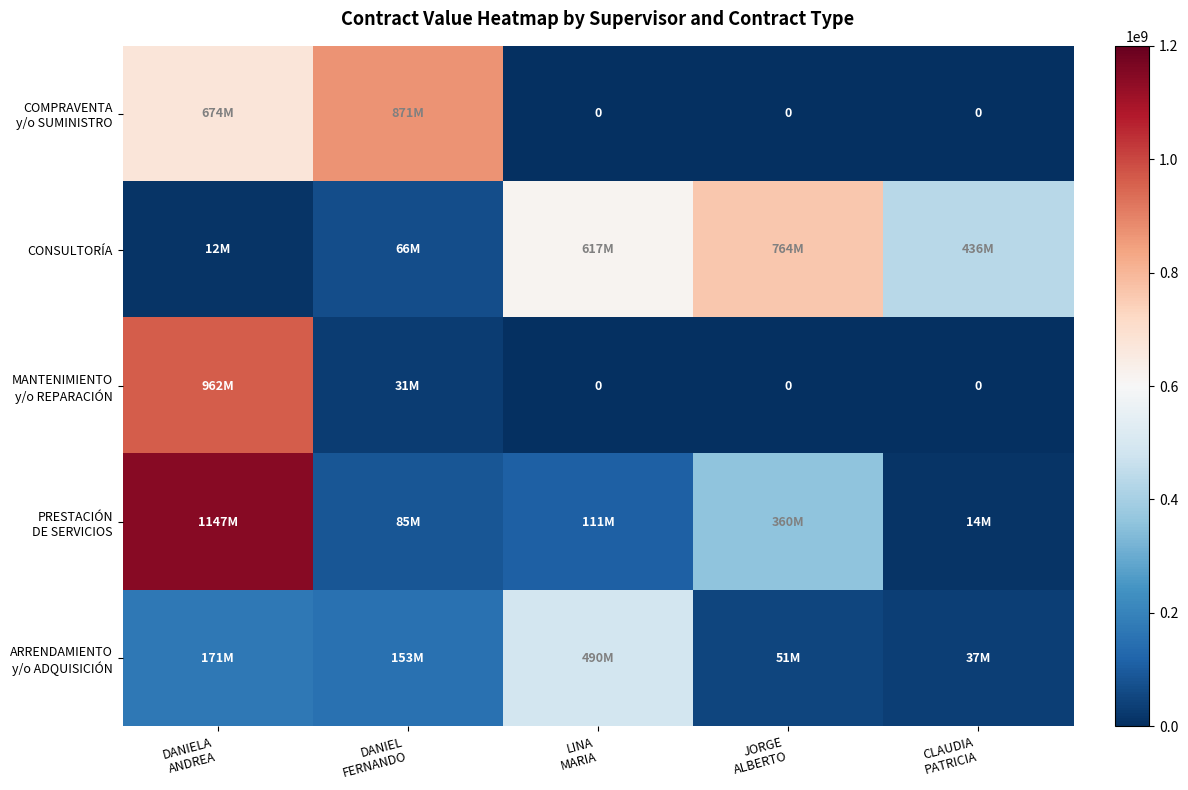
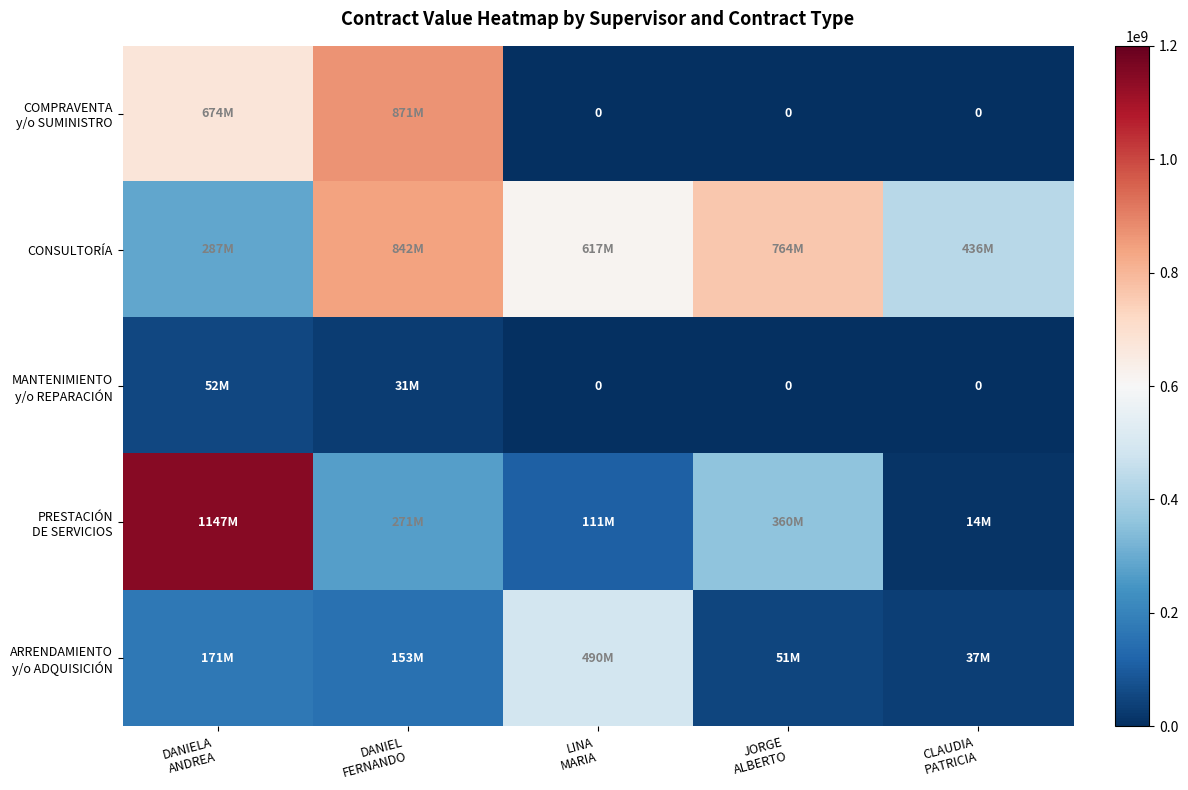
  {
    "COMPRAVENTA y/o SUMINISTRO": {
      "DANIELA ANDREA": "674M",
      "DANIEL FERNANDO": "871M",
      "LINA MARIA": "0",
      "JORGE ALBERTO": "0",
      "CLAUDIA PATRICIA": "0"
    },
    "CONSULTORÍA": {
-     "DANIELA ANDREA": "12M",
-     "DANIEL FERNANDO": "66M",
+     "DANIELA ANDREA": "287M",
+     "DANIEL FERNANDO": "842M",
      "LINA MARIA": "617M",
      "JORGE ALBERTO": "764M",
      "CLAUDIA PATRICIA": "436M"
    },
    "MANTENIMIENTO y/o REPARACIÓN": {
-     "DANIELA ANDREA": "962M",
+     "DANIELA ANDREA": "52M",
      "DANIEL FERNANDO": "31M",
      "LINA MARIA": "0",
      "JORGE ALBERTO": "0",
      "CLAUDIA PATRICIA": "0"
    },
    "PRESTACIÓN DE SERVICIOS": {
      "DANIELA ANDREA": "1147M",
-     "DANIEL FERNANDO": "85M",
+     "DANIEL FERNANDO": "271M",
      "LINA MARIA": "111M",
      "JORGE ALBERTO": "360M",
      "CLAUDIA PATRICIA": "14M"
    },
    "ARRENDAMIENTO y/o ADQUISICIÓN": {
      "DANIELA ANDREA": "171M",
      "DANIEL FERNANDO": "153M",
      "LINA MARIA": "490M",
      "JORGE ALBERTO": "51M",
      "CLAUDIA PATRICIA": "37M"
    }
  }
